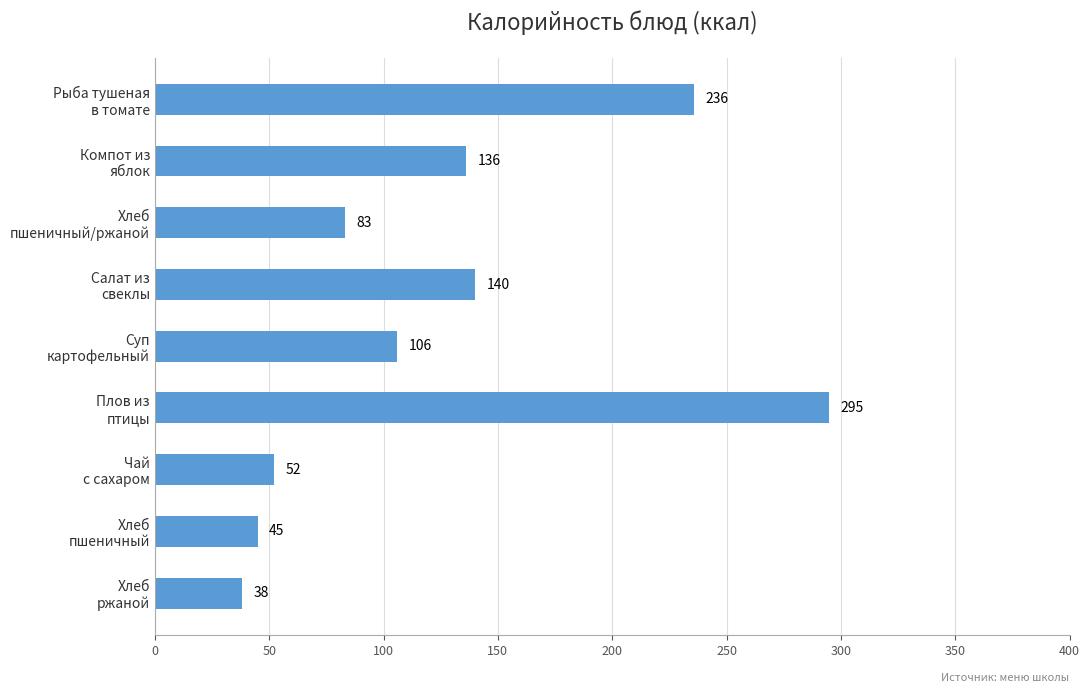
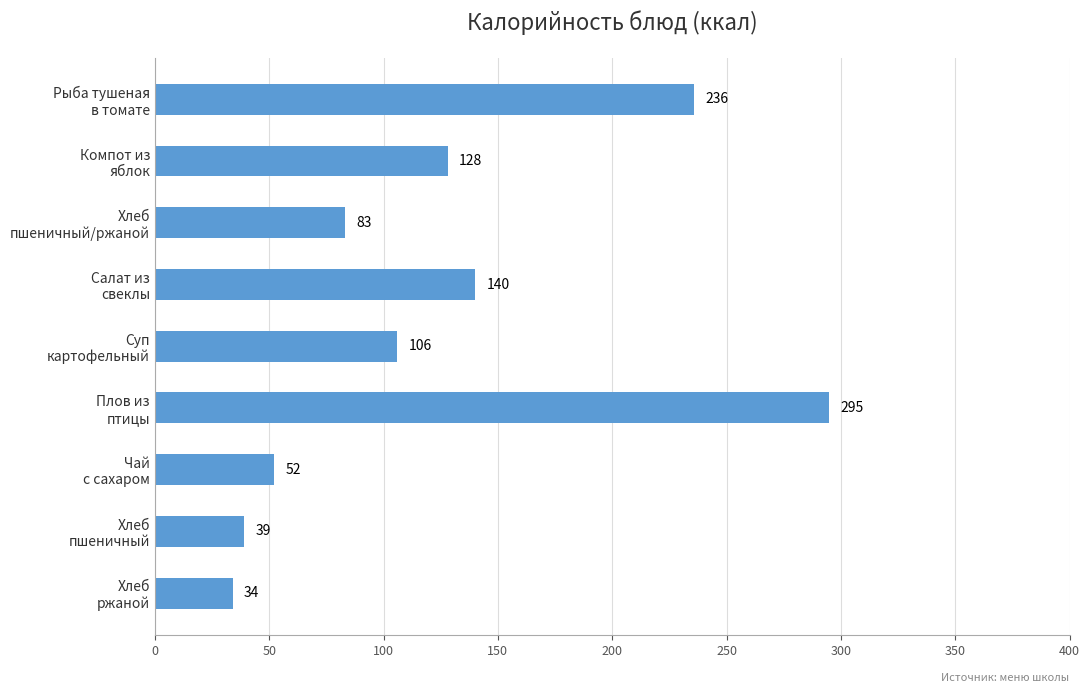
  {
    "Рыба тушеная в томате": 236,
-   "Компот из яблок": 136,
+   "Компот из яблок": 128,
    "Хлеб пшеничный/ржаной": 83,
    "Салат из свеклы": 140,
    "Суп картофельный": 106,
    "Плов из птицы": 295,
    "Чай с сахаром": 52,
-   "Хлеб пшеничный": 45,
-   "Хлеб ржаной": 38
+   "Хлеб пшеничный": 39,
+   "Хлеб ржаной": 34
  }
